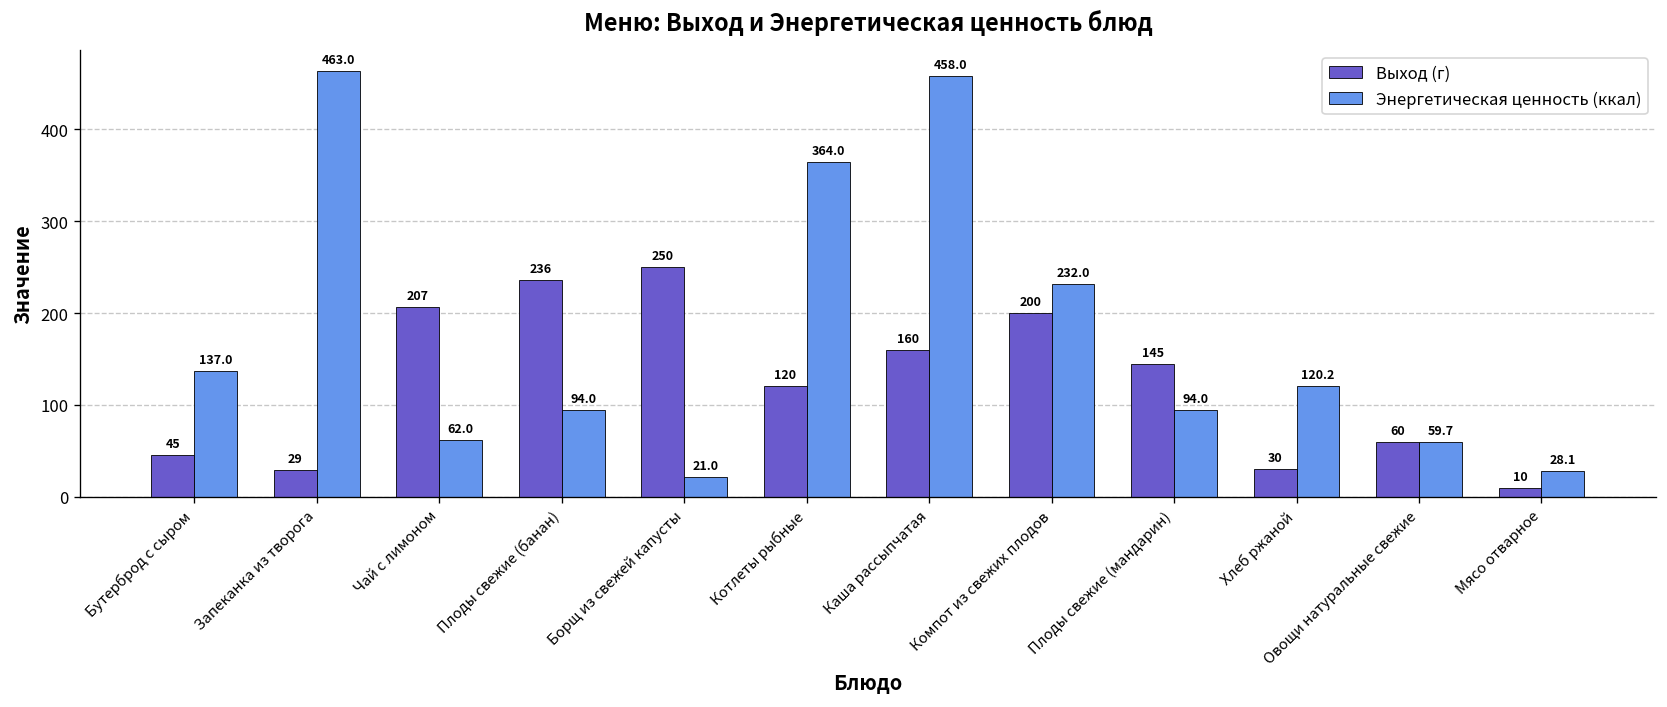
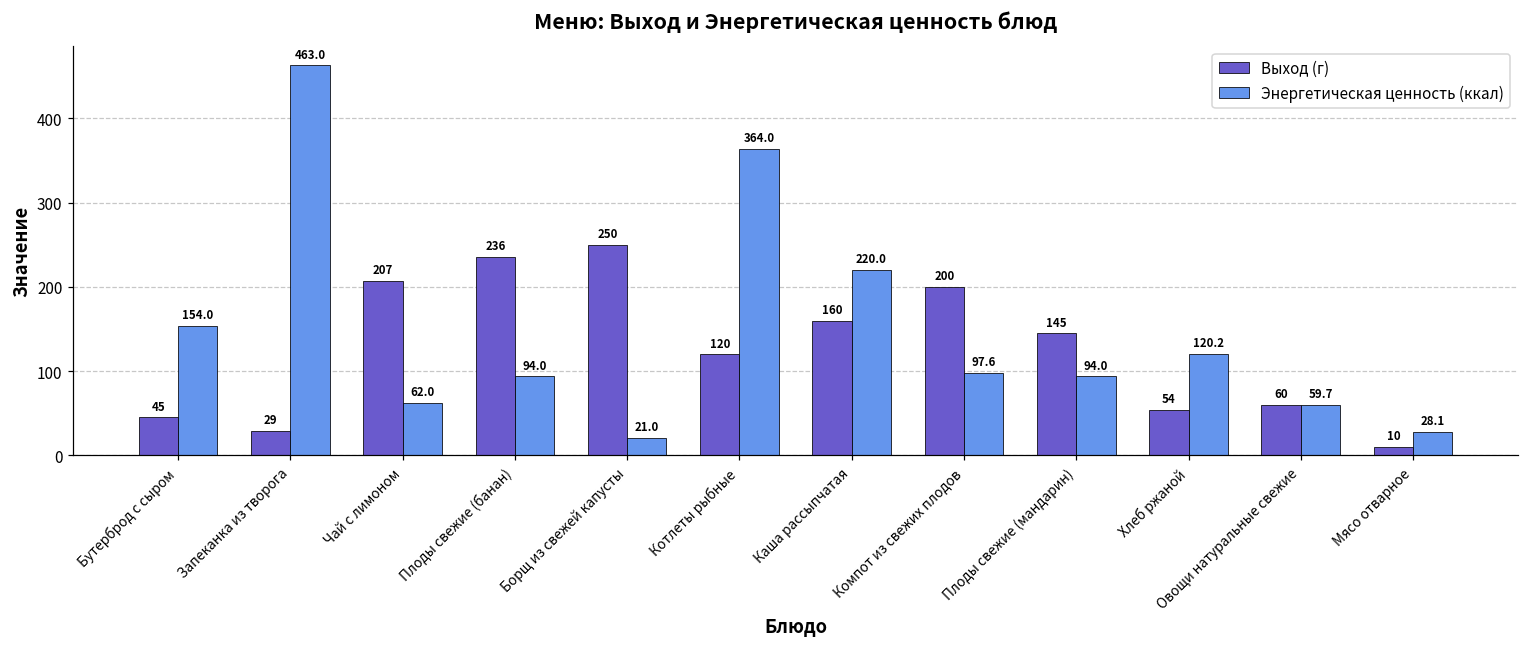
  {
    "Выход (г)": {
      "Бутерброд с сыром": 45,
      "Запеканка из творога": 29,
      "Чай с лимоном": 207,
      "Плоды свежие (банан)": 236,
      "Борщ из свежей капусты": 250,
      "Котлеты рыбные": 120,
      "Каша рассыпчатая": 160,
      "Компот из свежих плодов": 200,
      "Плоды свежие (мандарин)": 145,
-     "Хлеб ржаной": 30,
+     "Хлеб ржаной": 54,
      "Овощи натуральные свежие": 60,
      "Мясо отварное": 10
    },
    "Энергетическая ценность (ккал)": {
-     "Бутерброд с сыром": 137.0,
+     "Бутерброд с сыром": 154.0,
      "Запеканка из творога": 463.0,
      "Чай с лимоном": 62.0,
      "Плоды свежие (банан)": 94.0,
      "Борщ из свежей капусты": 21.0,
      "Котлеты рыбные": 364.0,
-     "Каша рассыпчатая": 458.0,
-     "Компот из свежих плодов": 232.0,
+     "Каша рассыпчатая": 220.0,
+     "Компот из свежих плодов": 97.6,
      "Плоды свежие (мандарин)": 94.0,
      "Хлеб ржаной": 120.2,
      "Овощи натуральные свежие": 59.7,
      "Мясо отварное": 28.1
    }
  }
